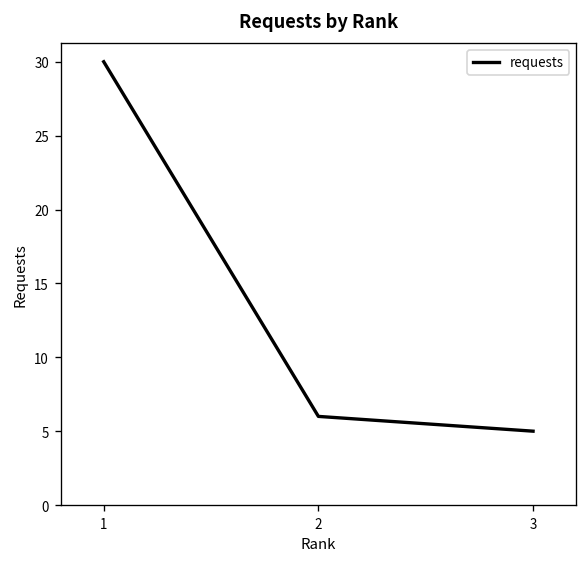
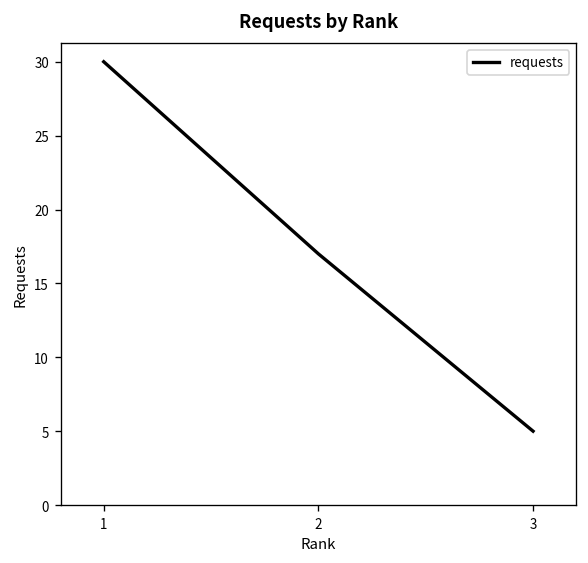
  {
    "1": 30,
-   "2": 6,
+   "2": 17,
    "3": 5
  }
